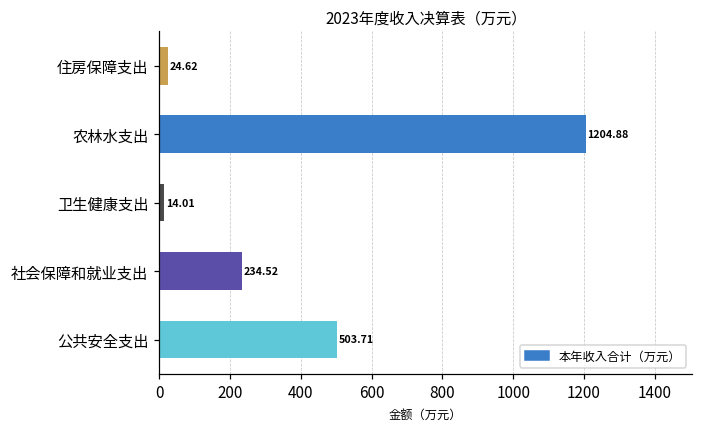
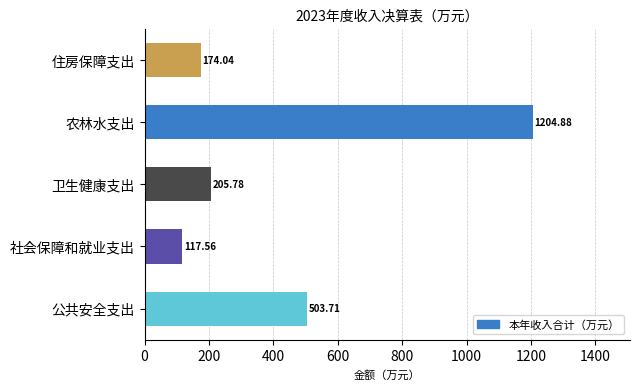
  {
-   "住房保障支出": 24.62,
+   "住房保障支出": 174.04,
    "农林水支出": 1204.88,
-   "卫生健康支出": 14.01,
-   "社会保障和就业支出": 234.52,
+   "卫生健康支出": 205.78,
+   "社会保障和就业支出": 117.56,
    "公共安全支出": 503.71
  }
